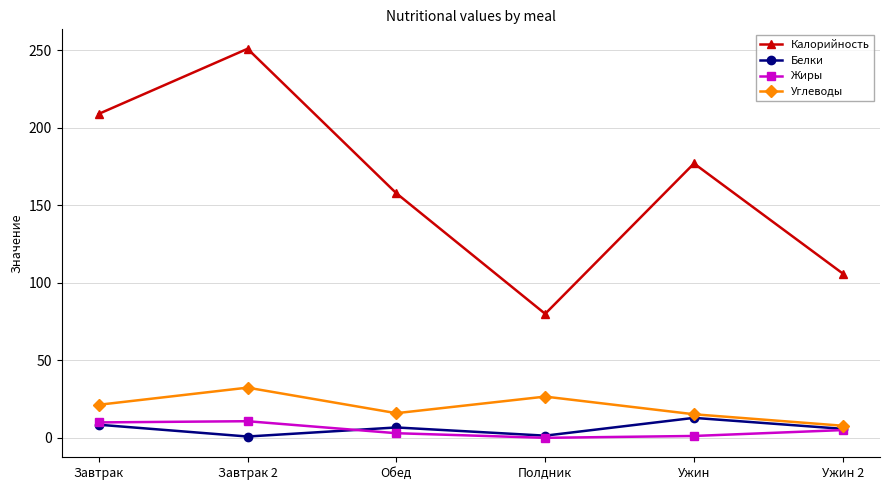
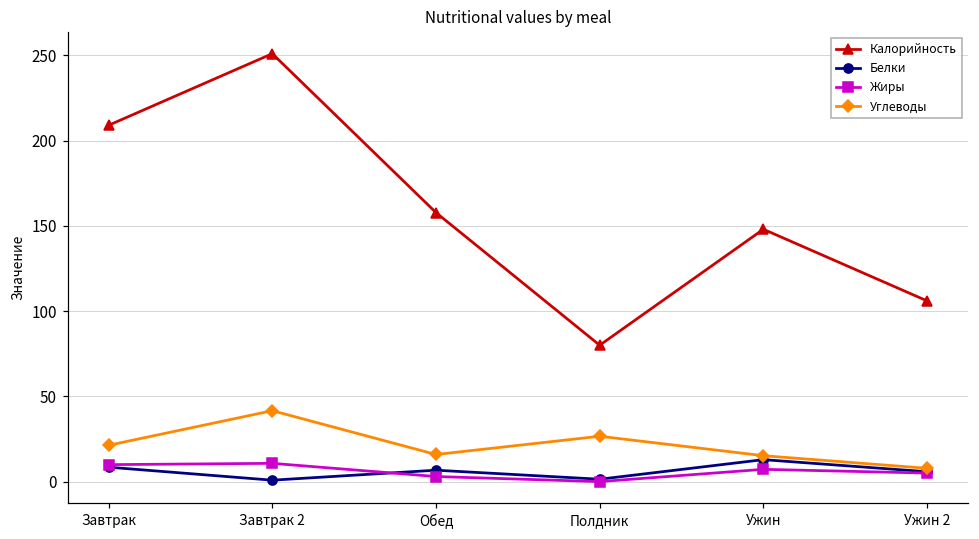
  {
    "Калорийность": {
      "Завтрак": 209,
      "Завтрак 2": 251,
      "Обед": 158,
      "Полдник": 80,
-     "Ужин": 177,
+     "Ужин": 148,
      "Ужин 2": 106
    },
    "Белки": {
      "Завтрак 2": 1,
      "Обед": 7,
      "Ужин": 13
    },
    "Жиры": {
      "Завтрак 2": 11,
      "Обед": 3,
-     "Ужин": 1
+     "Ужин": 7
    },
    "Углеводы": {
      "Завтрак": 21,
-     "Завтрак 2": 32,
+     "Завтрак 2": 42,
      "Обед": 16,
      "Полдник": 27,
      "Ужин": 15,
      "Ужин 2": 8
    }
  }
